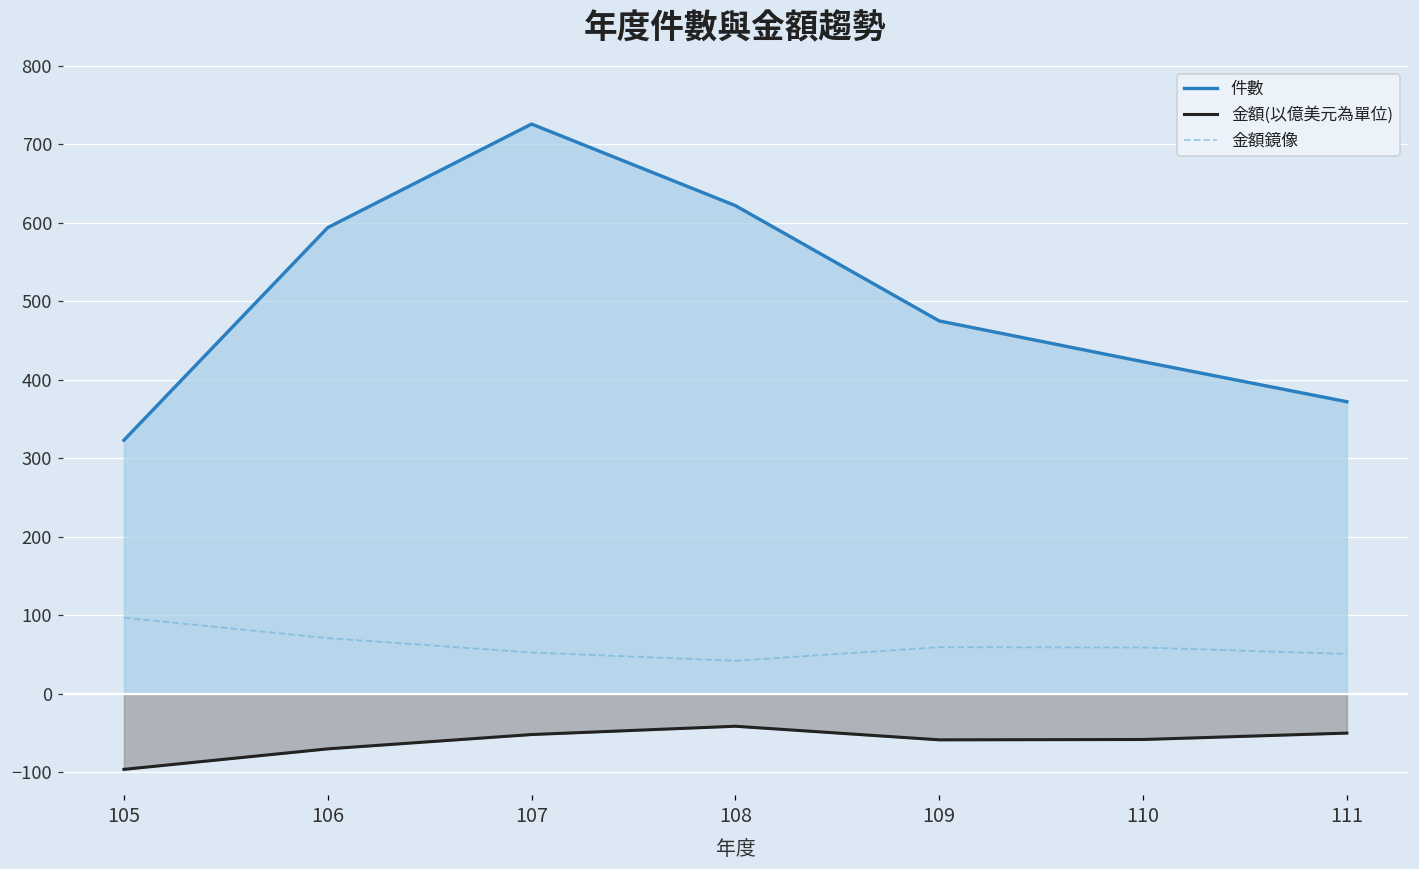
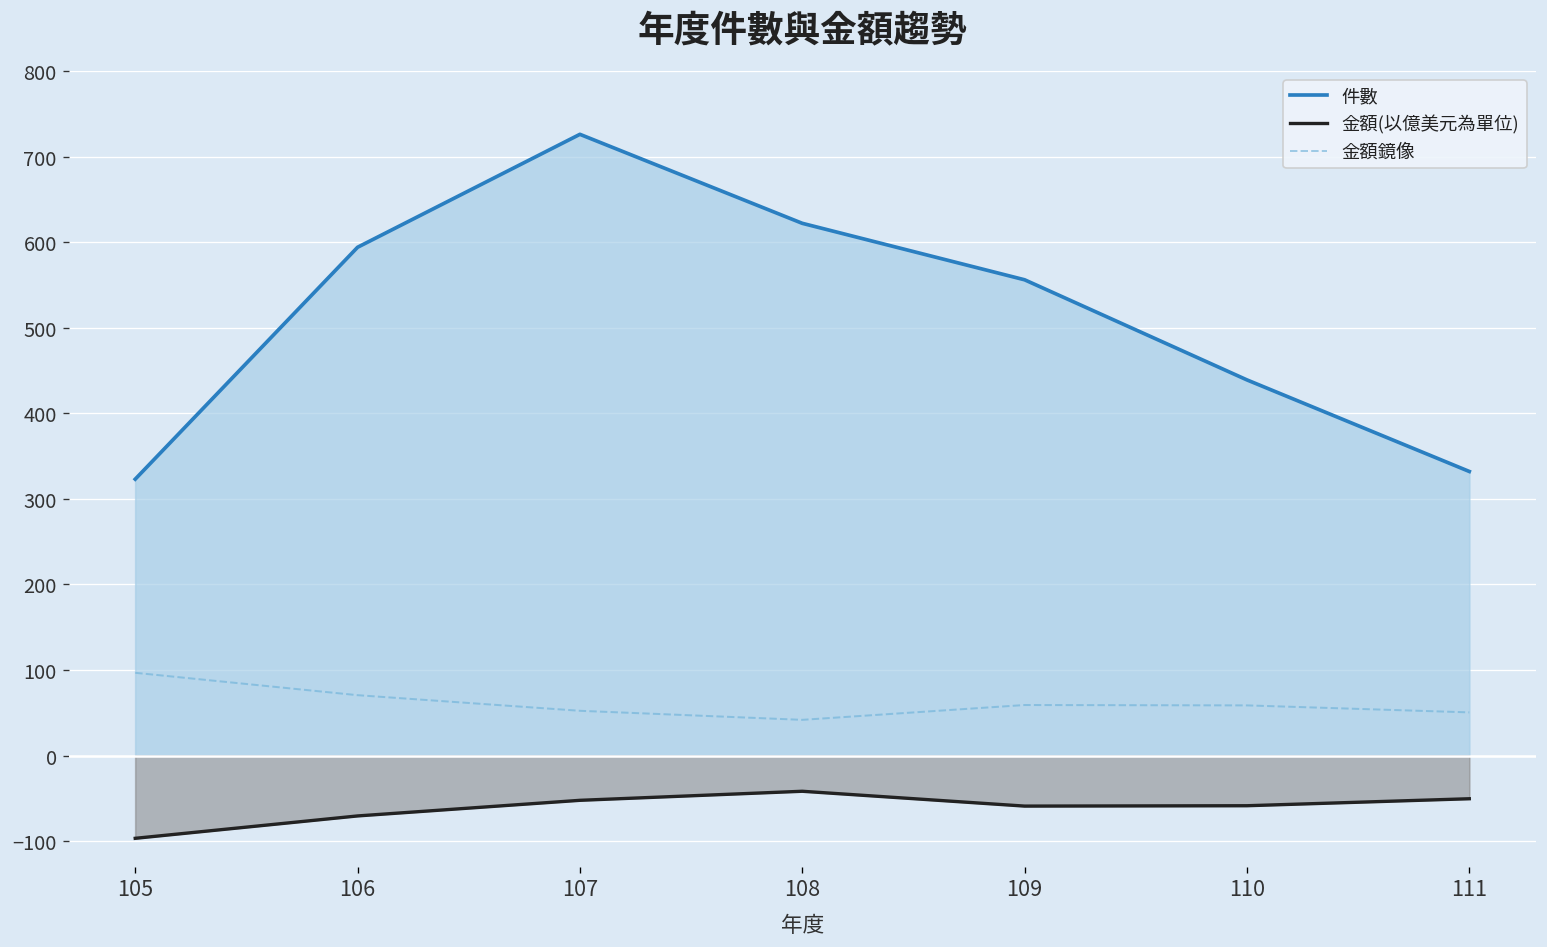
  {
    "件數": {
      "105": 320,
      "106": 590,
      "107": 730,
      "108": 620,
-     "109": 480,
-     "110": 420,
-     "111": 370
+     "109": 560,
+     "110": 440,
+     "111": 330
    },
    "金額(以億美元為單位)": {
      "105": -100,
      "106": -70,
      "107": -50,
      "108": -40,
      "109": -60,
      "110": -60,
      "111": -50
    },
    "金額鏡像": {
      "105": 100,
      "106": 70,
      "107": 50,
      "108": 40,
      "109": 60,
      "110": 60,
      "111": 50
    }
  }
